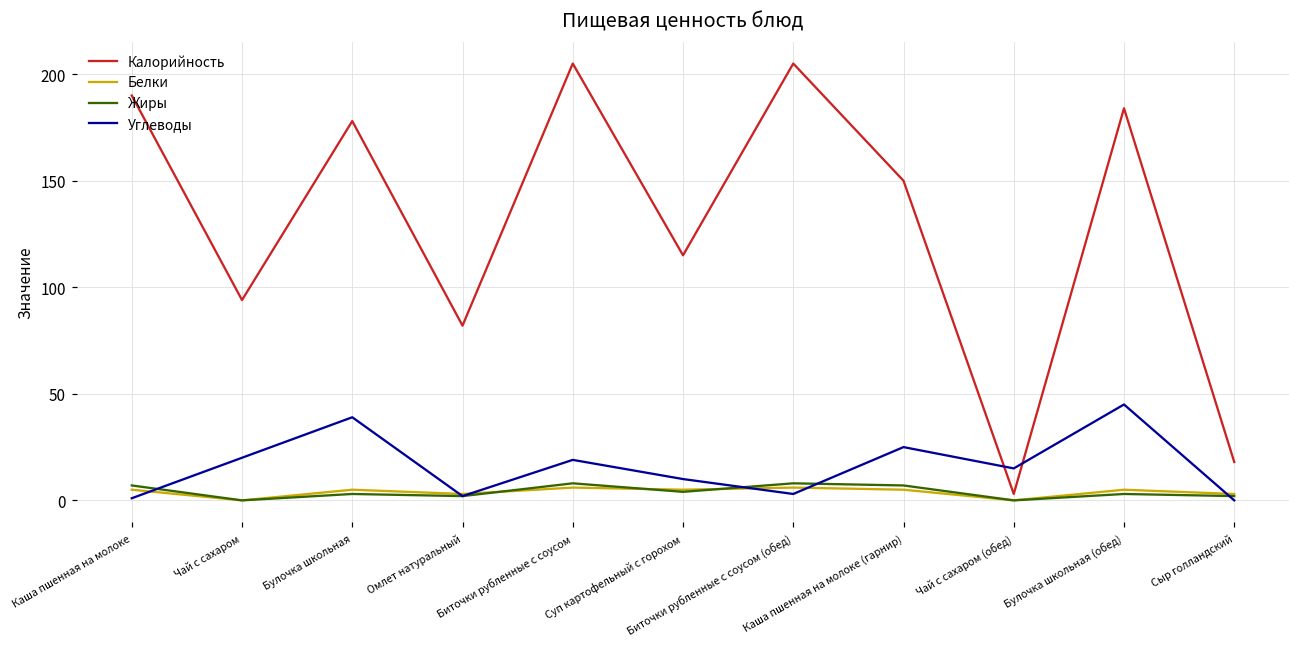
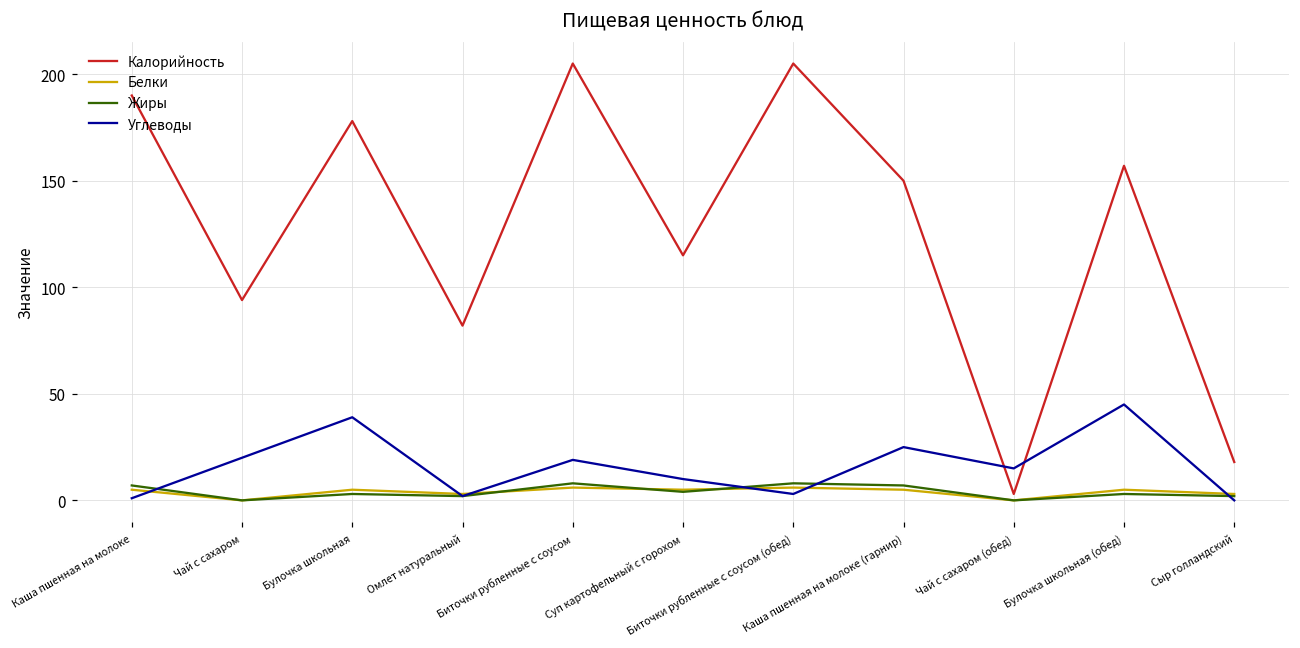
  {
    "Калорийность": {
      "Каша пшенная на молоке": 190,
      "Чай с сахаром": 94,
      "Булочка школьная": 178,
      "Омлет натуральный": 82,
      "Биточки рубленные с соусом": 205,
      "Суп картофельный с горохом": 115,
      "Биточки рубленные с соусом (обед)": 205,
      "Каша пшенная на молоке (гарнир)": 150,
      "Чай с сахаром (обед)": 3,
-     "Булочка школьная (обед)": 184,
+     "Булочка школьная (обед)": 157,
      "Сыр голландский": 18
    },
    "Белки": {
      "Каша пшенная на молоке": 5,
      "Булочка школьная": 5,
      "Биточки рубленные с соусом": 6,
      "Биточки рубленные с соусом (обед)": 6,
      "Каша пшенная на молоке (гарнир)": 5,
      "Булочка школьная (обед)": 5
    },
    "Жиры": {
      "Каша пшенная на молоке": 7,
      "Булочка школьная": 3,
      "Биточки рубленные с соусом": 8,
      "Биточки рубленные с соусом (обед)": 8,
      "Каша пшенная на молоке (гарнир)": 7,
      "Булочка школьная (обед)": 3
    },
    "Углеводы": {
      "Каша пшенная на молоке": 1,
      "Чай с сахаром": 20,
      "Булочка школьная": 39,
      "Биточки рубленные с соусом": 19,
      "Суп картофельный с горохом": 10,
      "Биточки рубленные с соусом (обед)": 3,
      "Каша пшенная на молоке (гарнир)": 25,
      "Чай с сахаром (обед)": 15,
      "Булочка школьная (обед)": 45,
      "Сыр голландский": 0
    }
  }
